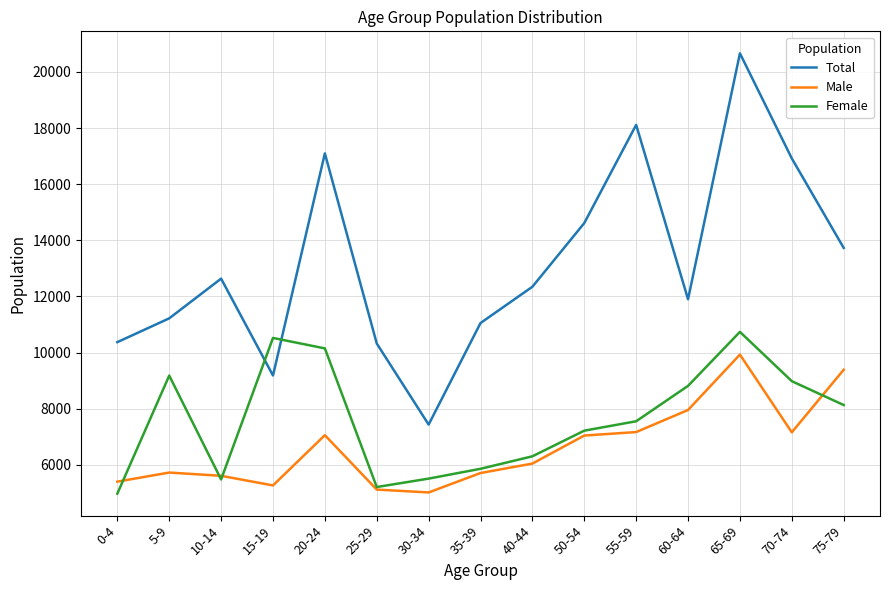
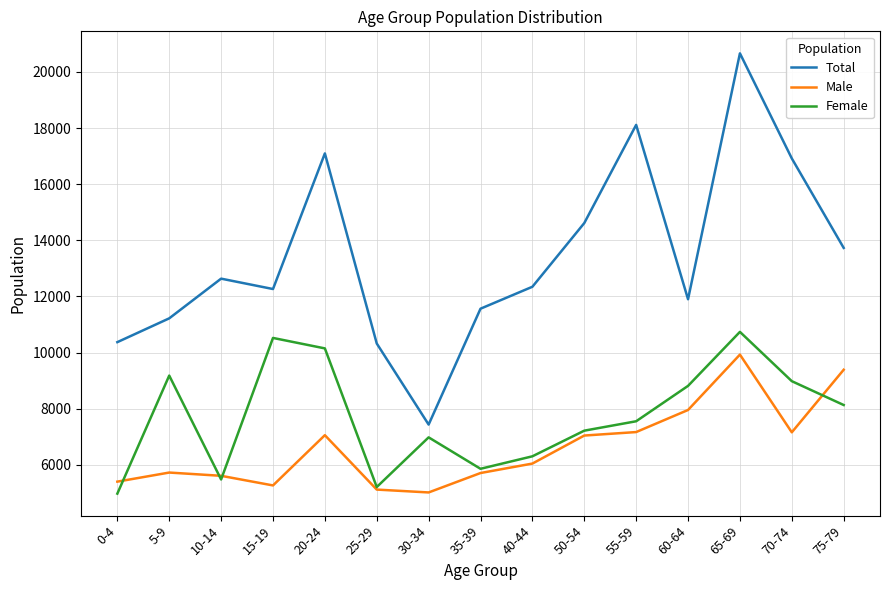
  {
    "Total": {
      "0-4": 10400,
      "5-9": 11200,
      "10-14": 12600,
-     "15-19": 9200,
+     "15-19": 12300,
      "20-24": 17100,
      "25-29": 10300,
      "30-34": 7400,
-     "35-39": 11100,
+     "35-39": 11600,
      "40-44": 12300,
      "50-54": 14600,
      "55-59": 18100,
      "60-64": 11900,
      "65-69": 20700,
      "70-74": 16900,
      "75-79": 13700
    },
    "Male": {
      "0-4": 5400,
      "5-9": 5700,
      "10-14": 5600,
      "15-19": 5300,
      "20-24": 7100,
      "25-29": 5100,
      "30-34": 5000,
      "35-39": 5700,
      "40-44": 6000,
      "50-54": 7000,
      "55-59": 7200,
      "60-64": 8000,
      "65-69": 9900,
      "70-74": 7200,
      "75-79": 9400
    },
    "Female": {
      "0-4": 5000,
      "5-9": 9200,
      "10-14": 5500,
      "15-19": 10500,
      "20-24": 10100,
      "25-29": 5200,
-     "30-34": 5500,
+     "30-34": 7000,
      "35-39": 5900,
      "40-44": 6300,
      "50-54": 7200,
      "55-59": 7600,
      "60-64": 8800,
      "65-69": 10700,
      "70-74": 9000,
      "75-79": 8100
    }
  }
